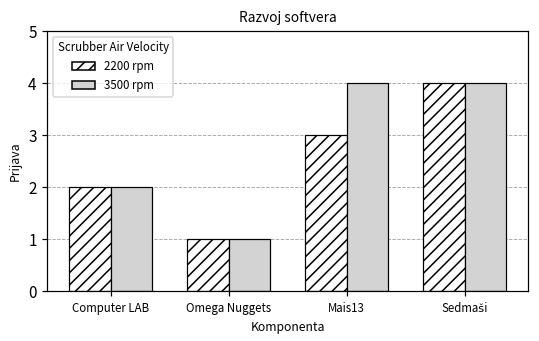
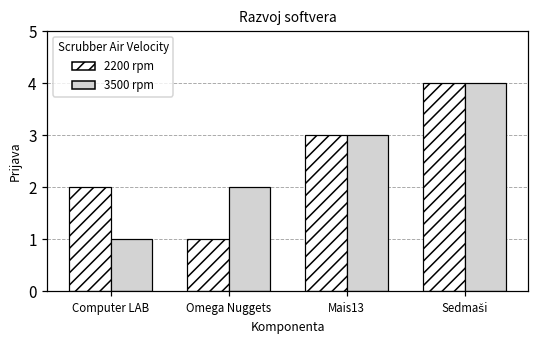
  {
    "2200 rpm": {
      "Computer LAB": 2,
      "Omega Nuggets": 1,
      "Mais13": 3,
      "Sedmaši": 4
    },
    "3500 rpm": {
-     "Computer LAB": 2,
-     "Omega Nuggets": 1,
-     "Mais13": 4,
+     "Computer LAB": 1,
+     "Omega Nuggets": 2,
+     "Mais13": 3,
      "Sedmaši": 4
    }
  }
